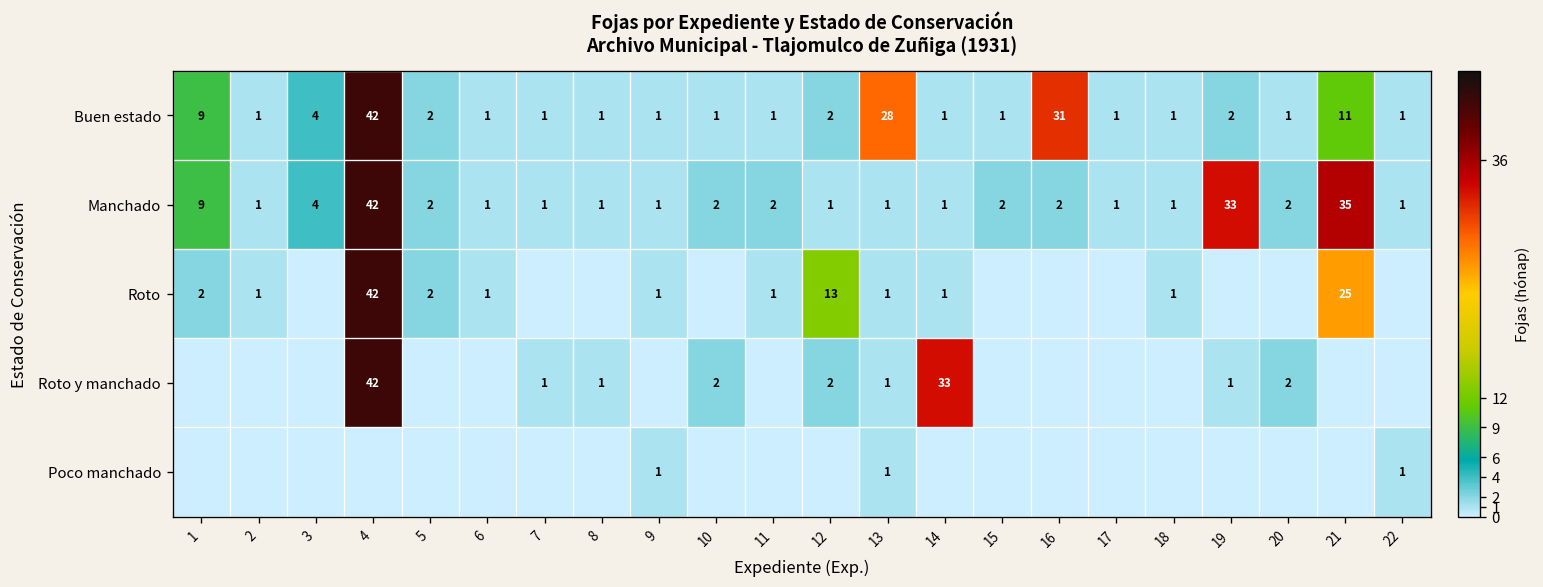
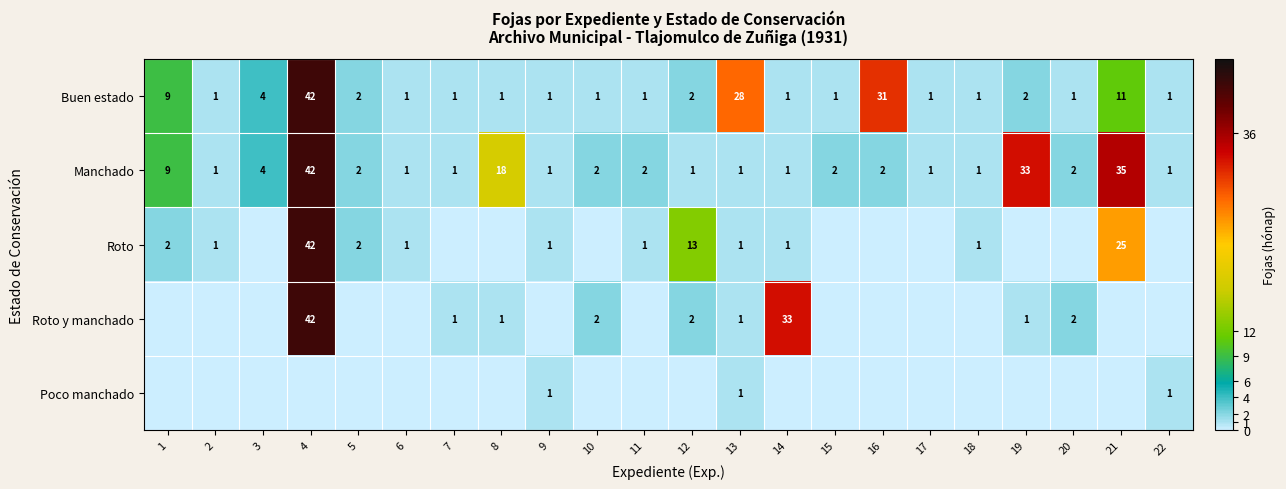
  {
    "Buen estado": {
      "1": 9,
      "2": 1,
      "3": 4,
      "4": 42,
      "5": 2,
      "6": 1,
      "7": 1,
      "8": 1,
      "9": 1,
      "10": 1,
      "11": 1,
      "12": 2,
      "13": 28,
      "14": 1,
      "15": 1,
      "16": 31,
      "17": 1,
      "18": 1,
      "19": 2,
      "20": 1,
      "21": 11,
      "22": 1
    },
    "Manchado": {
      "1": 9,
      "2": 1,
      "3": 4,
      "4": 42,
      "5": 2,
      "6": 1,
      "7": 1,
-     "8": 1,
+     "8": 18,
      "9": 1,
      "10": 2,
      "11": 2,
      "12": 1,
      "13": 1,
      "14": 1,
      "15": 2,
      "16": 2,
      "17": 1,
      "18": 1,
      "19": 33,
      "20": 2,
      "21": 35,
      "22": 1
    },
    "Roto": {
      "1": 2,
      "2": 1,
      "4": 42,
      "5": 2,
      "6": 1,
      "9": 1,
      "11": 1,
      "12": 13,
      "13": 1,
      "14": 1,
      "18": 1,
      "21": 25
    },
    "Roto y manchado": {
      "4": 42,
      "7": 1,
      "8": 1,
      "10": 2,
      "12": 2,
      "13": 1,
      "14": 33,
      "19": 1,
      "20": 2
    },
    "Poco manchado": {
      "9": 1,
      "13": 1,
      "22": 1
    }
  }
